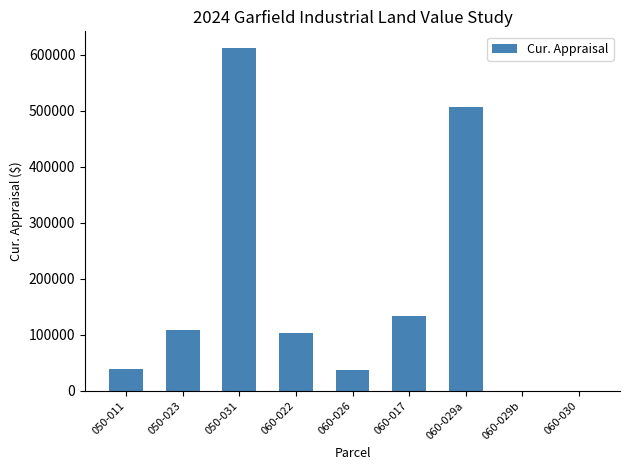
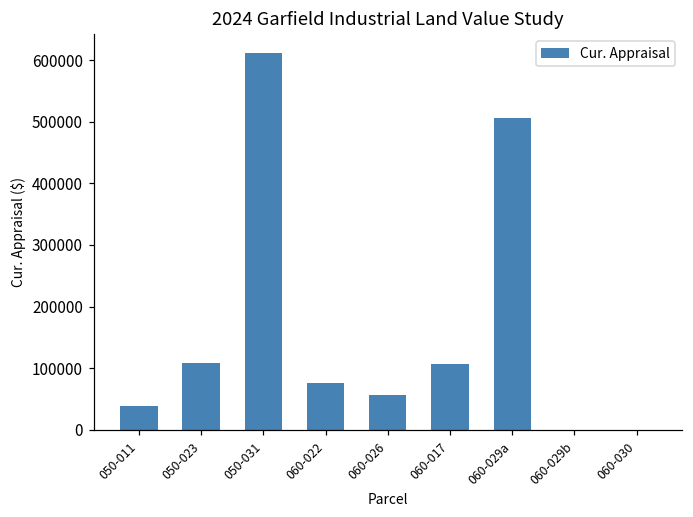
  {
    "050-011": 40000,
    "050-023": 110000,
    "050-031": 610000,
-   "060-022": 100000,
-   "060-026": 40000,
-   "060-017": 130000,
+   "060-022": 80000,
+   "060-026": 60000,
+   "060-017": 110000,
    "060-029a": 510000,
    "060-029b": 0,
    "060-030": 0
  }
